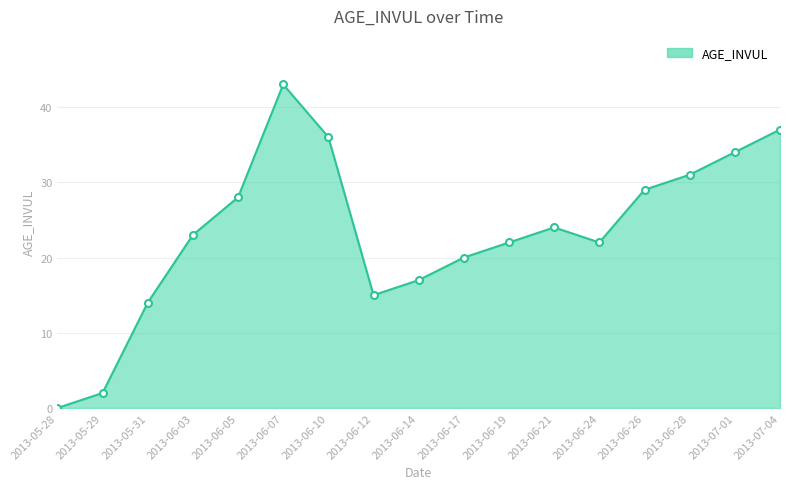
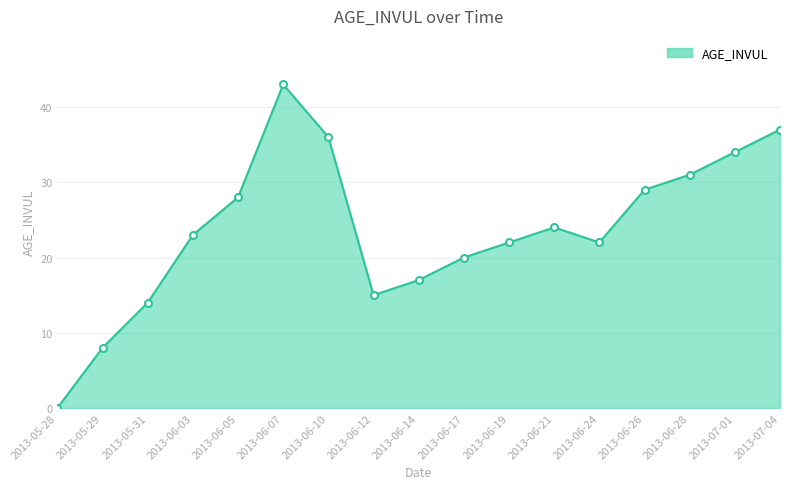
  {
    "2013-05-28": 0,
-   "2013-05-29": 2,
+   "2013-05-29": 8,
    "2013-05-31": 14,
    "2013-06-03": 23,
    "2013-06-05": 28,
    "2013-06-07": 43,
    "2013-06-10": 36,
    "2013-06-12": 15,
    "2013-06-14": 17,
    "2013-06-17": 20,
    "2013-06-19": 22,
    "2013-06-21": 24,
    "2013-06-24": 22,
    "2013-06-26": 29,
    "2013-06-28": 31,
    "2013-07-01": 34,
    "2013-07-04": 37
  }
